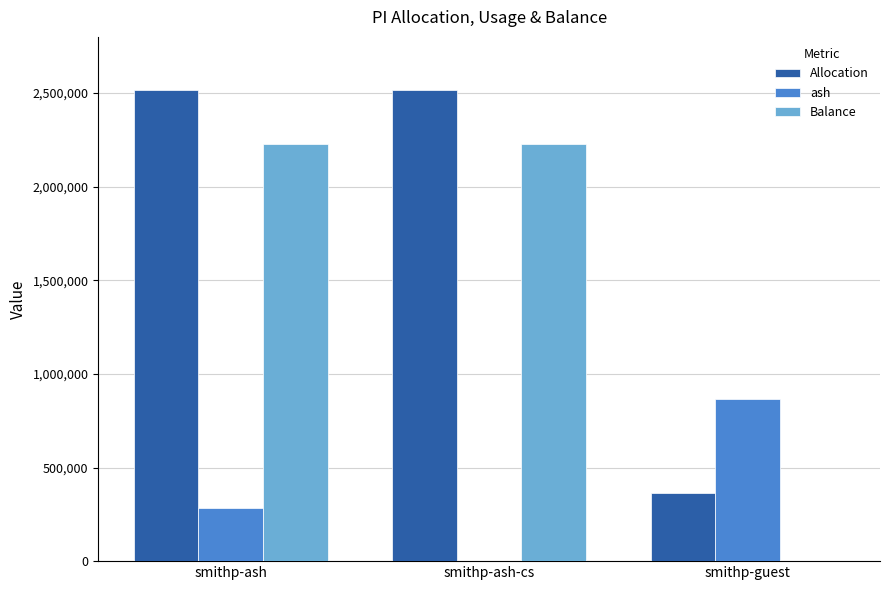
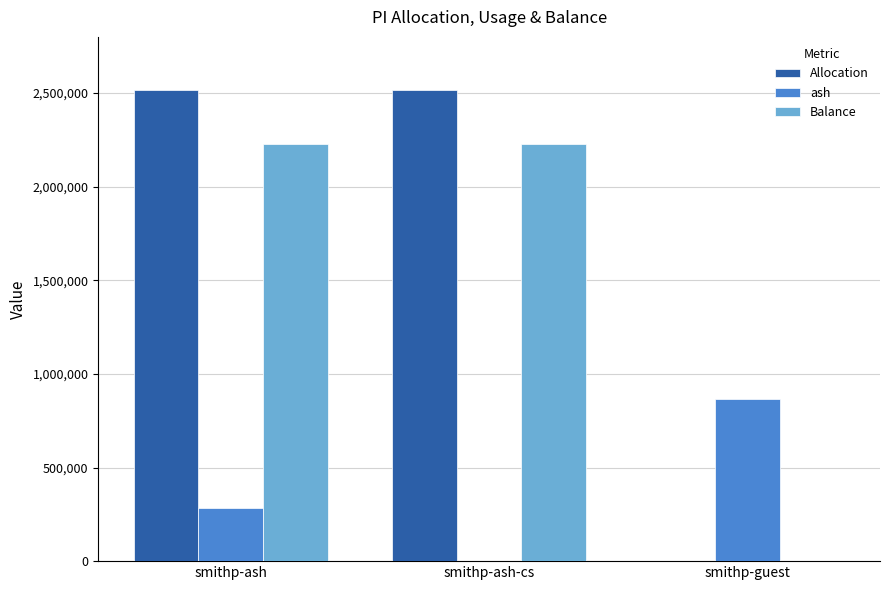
  {
    "Allocation": {
      "smithp-ash": "2,520,000",
      "smithp-ash-cs": "2,520,000",
-     "smithp-guest": "360,000"
+     "smithp-guest": "0"
    }
  }
